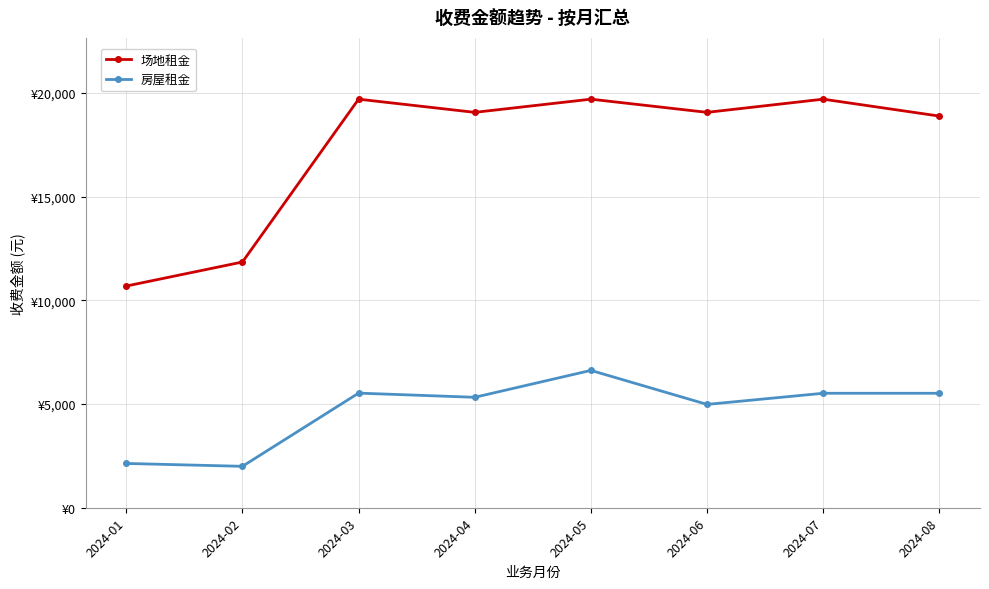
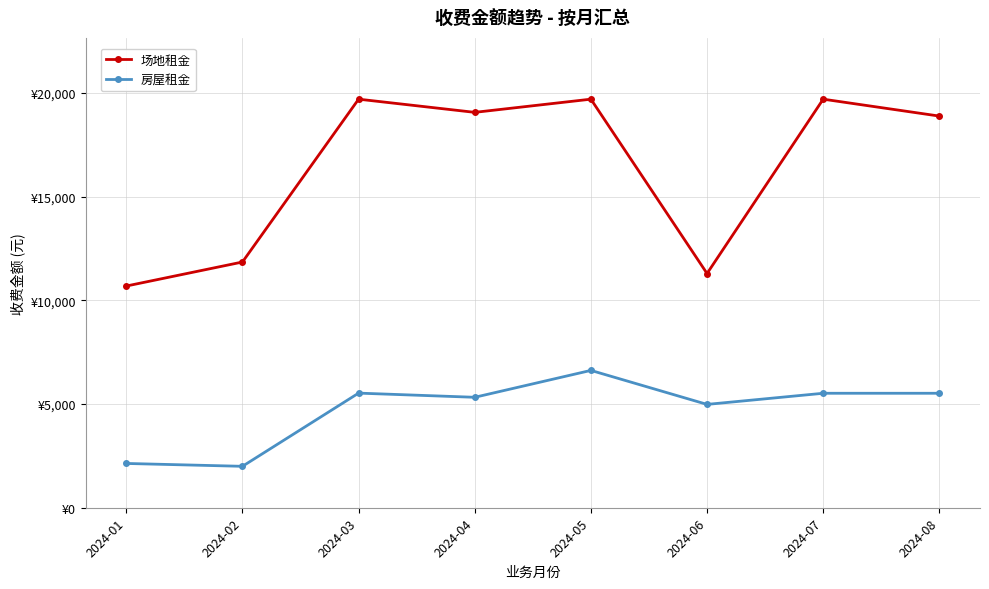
  {
    "场地租金": {
      "2024-01": "¥10,700",
      "2024-02": "¥11,900",
      "2024-03": "¥19,700",
      "2024-04": "¥19,100",
      "2024-05": "¥19,700",
-     "2024-06": "¥19,100",
+     "2024-06": "¥11,300",
      "2024-07": "¥19,700",
      "2024-08": "¥18,900"
    },
    "房屋租金": {
      "2024-01": "¥2,100",
      "2024-02": "¥2,000",
      "2024-03": "¥5,500",
      "2024-04": "¥5,300",
      "2024-05": "¥6,600",
      "2024-06": "¥5,000",
      "2024-07": "¥5,500",
      "2024-08": "¥5,500"
    }
  }
